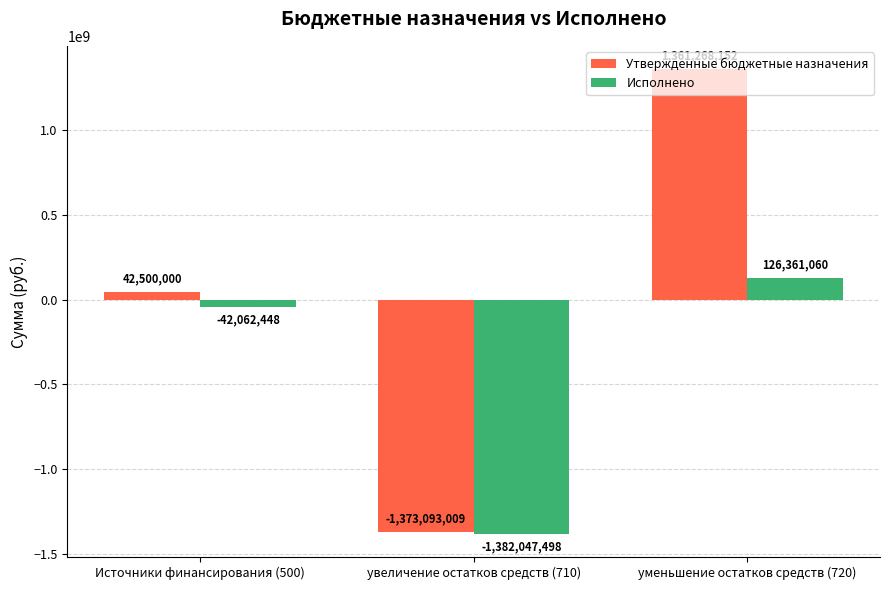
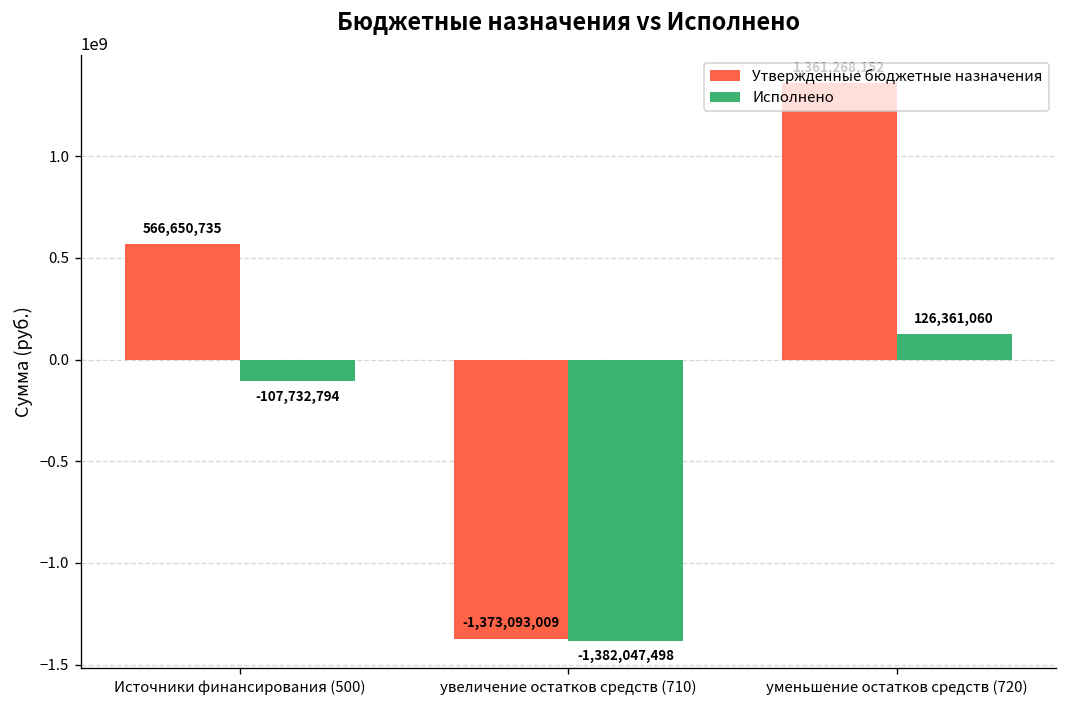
  {
    "Утвержденные бюджетные назначения": {
-     "Источники финансирования (500)": "42,500,000",
+     "Источники финансирования (500)": "566,650,735",
      "увеличение остатков средств (710)": "-1,373,093,009"
    },
    "Исполнено": {
-     "Источники финансирования (500)": "-42,062,448",
+     "Источники финансирования (500)": "-107,732,794",
      "увеличение остатков средств (710)": "-1,382,047,498",
      "уменьшение остатков средств (720)": "126,361,060"
    }
  }
